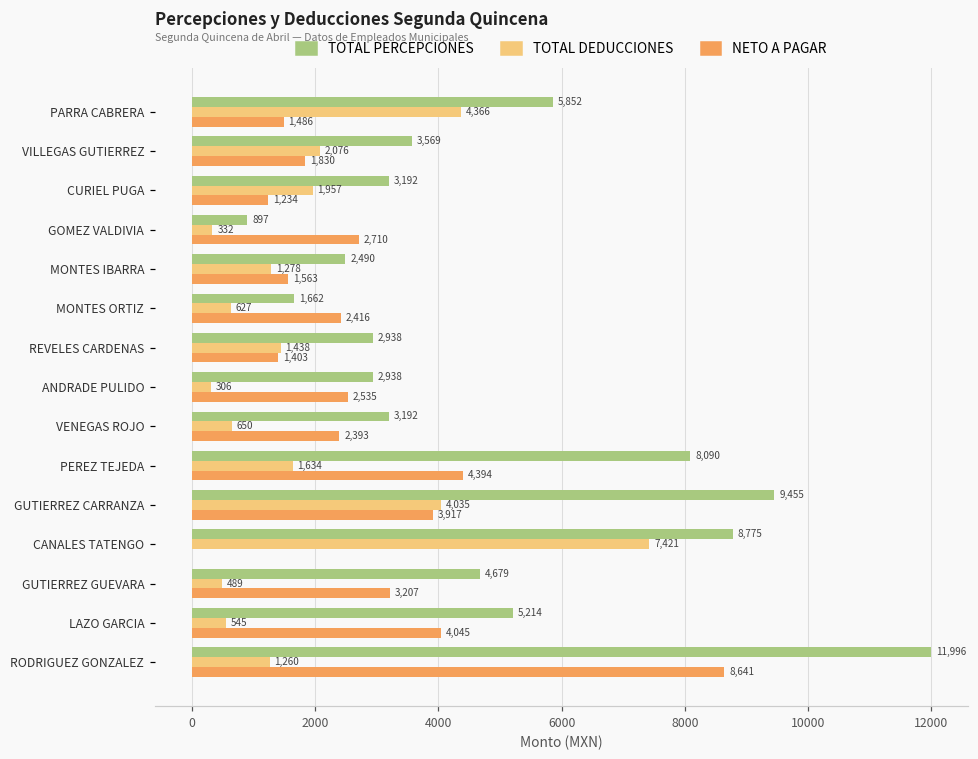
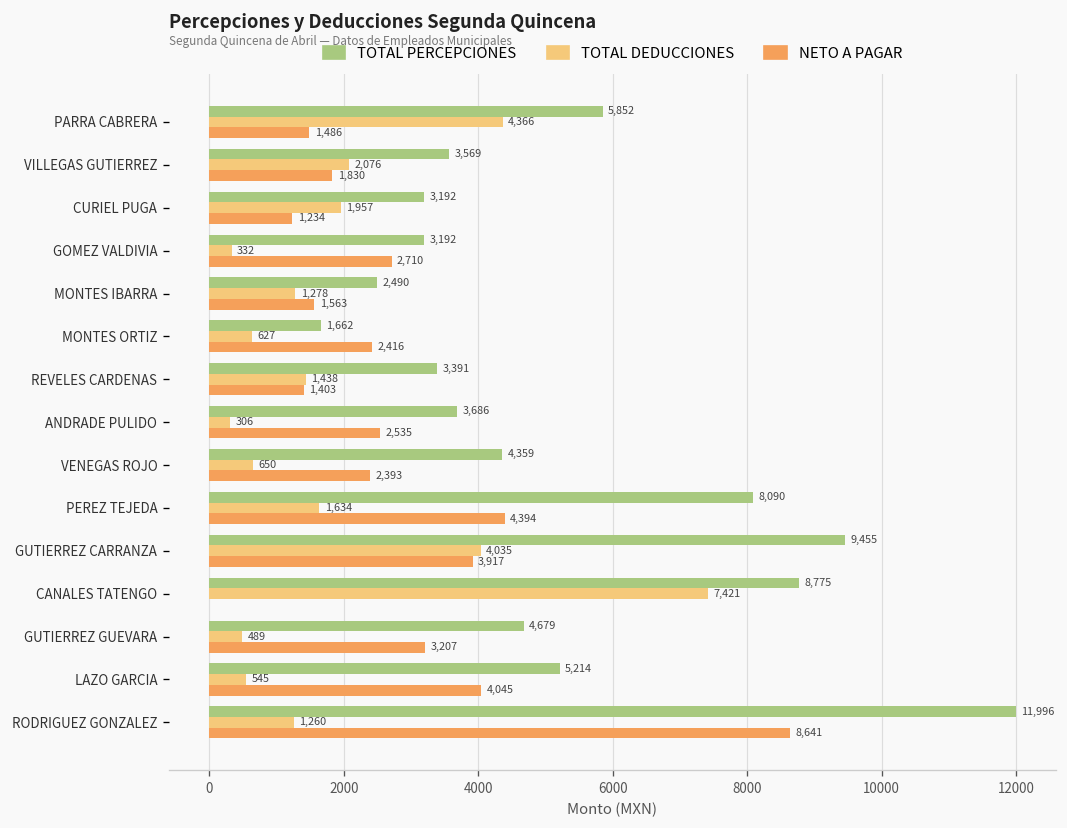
  {
    "TOTAL PERCEPCIONES": {
      "PARRA CABRERA": "5,852",
      "VILLEGAS GUTIERREZ": "3,569",
      "CURIEL PUGA": "3,192",
-     "GOMEZ VALDIVIA": "897",
+     "GOMEZ VALDIVIA": "3,192",
      "MONTES IBARRA": "2,490",
      "MONTES ORTIZ": "1,662",
-     "REVELES CARDENAS": "2,938",
-     "ANDRADE PULIDO": "2,938",
-     "VENEGAS ROJO": "3,192",
+     "REVELES CARDENAS": "3,391",
+     "ANDRADE PULIDO": "3,686",
+     "VENEGAS ROJO": "4,359",
      "PEREZ TEJEDA": "8,090",
      "GUTIERREZ CARRANZA": "9,455",
      "CANALES TATENGO": "8,775",
      "GUTIERREZ GUEVARA": "4,679",
      "LAZO GARCIA": "5,214",
      "RODRIGUEZ GONZALEZ": "11,996"
    }
  }
